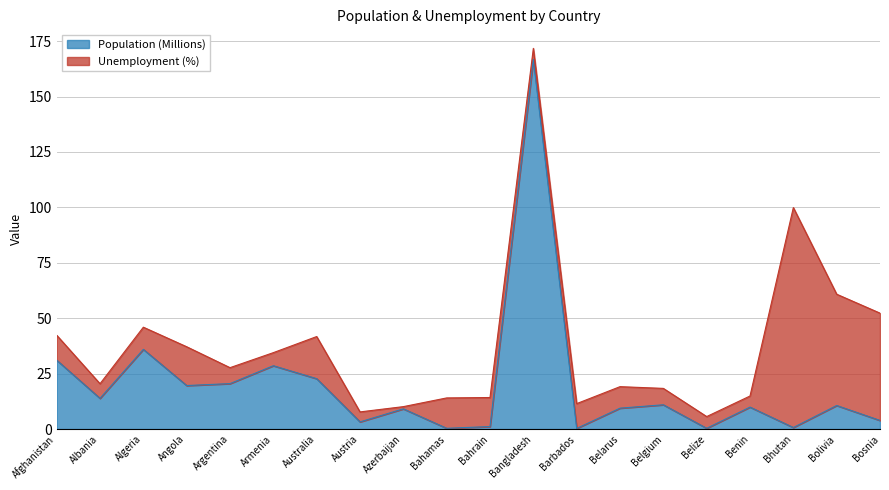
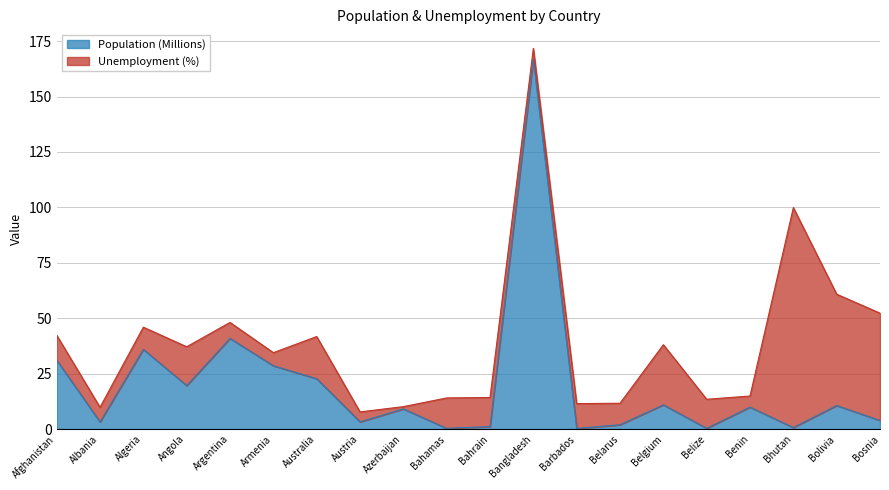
  {
    "Population (Millions)": {
      "Afghanistan": 31,
-     "Albania": 14,
+     "Albania": 3,
      "Algeria": 36,
      "Angola": 20,
-     "Argentina": 21,
+     "Argentina": 41,
      "Armenia": 29,
      "Australia": 23,
      "Austria": 3,
      "Bahamas": 0,
      "Bahrain": 1,
      "Bangladesh": 167,
      "Barbados": 0,
-     "Belarus": 9,
+     "Belarus": 2,
      "Belgium": 11,
      "Belize": 0,
      "Benin": 10,
      "Bhutan": 1,
      "Bolivia": 11,
      "Bosnia": 4
    },
    "Unemployment (%)": {
      "Afghanistan": 11,
      "Albania": 7,
      "Algeria": 10,
      "Angola": 17,
      "Argentina": 7,
      "Armenia": 6,
      "Australia": 19,
      "Austria": 5,
      "Bahamas": 14,
      "Bahrain": 13,
      "Bangladesh": 5,
      "Barbados": 11,
      "Belarus": 10,
-     "Belgium": 7,
-     "Belize": 5,
+     "Belgium": 27,
+     "Belize": 13,
      "Benin": 5,
      "Bhutan": 99,
      "Bolivia": 50,
      "Bosnia": 48
    }
  }
